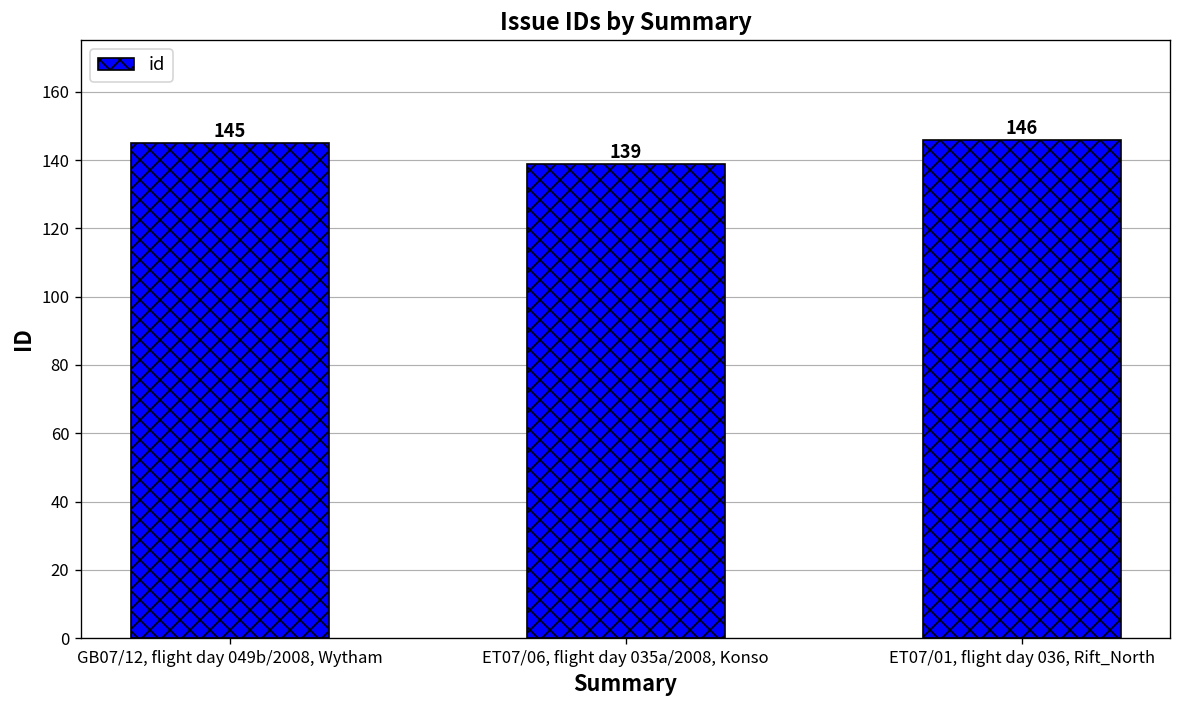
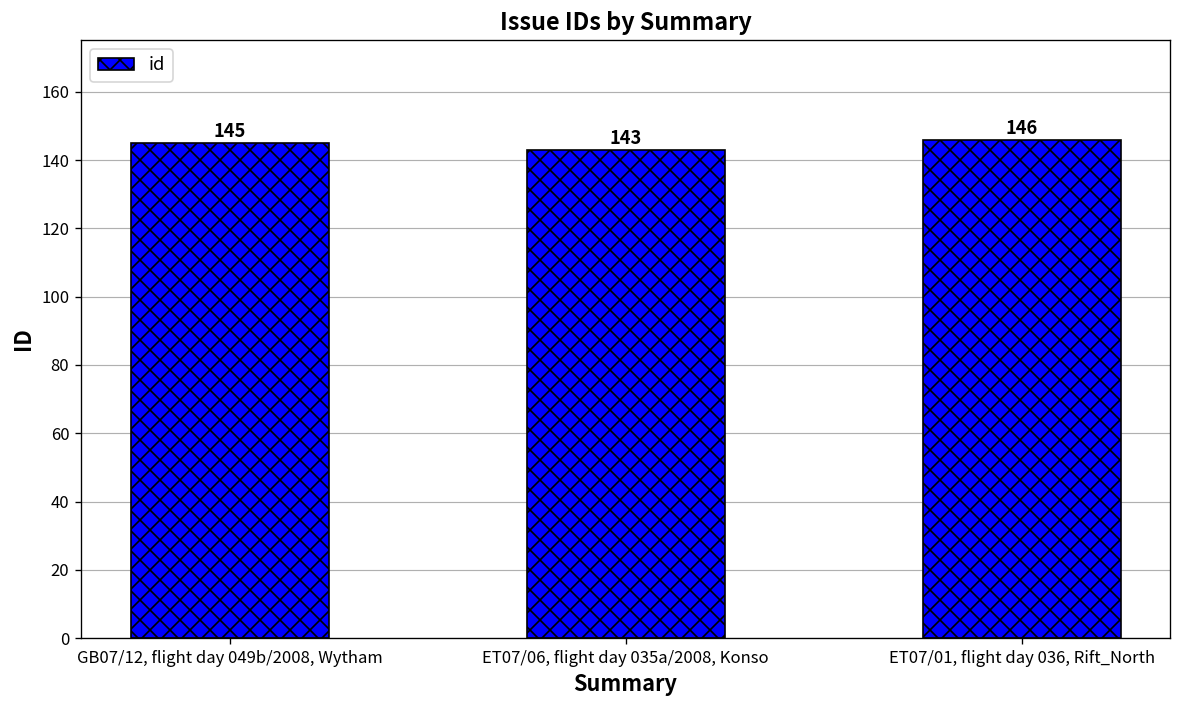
  {
    "GB07/12, flight day 049b/2008, Wytham": 145,
-   "ET07/06, flight day 035a/2008, Konso": 139,
+   "ET07/06, flight day 035a/2008, Konso": 143,
    "ET07/01, flight day 036, Rift_North": 146
  }
